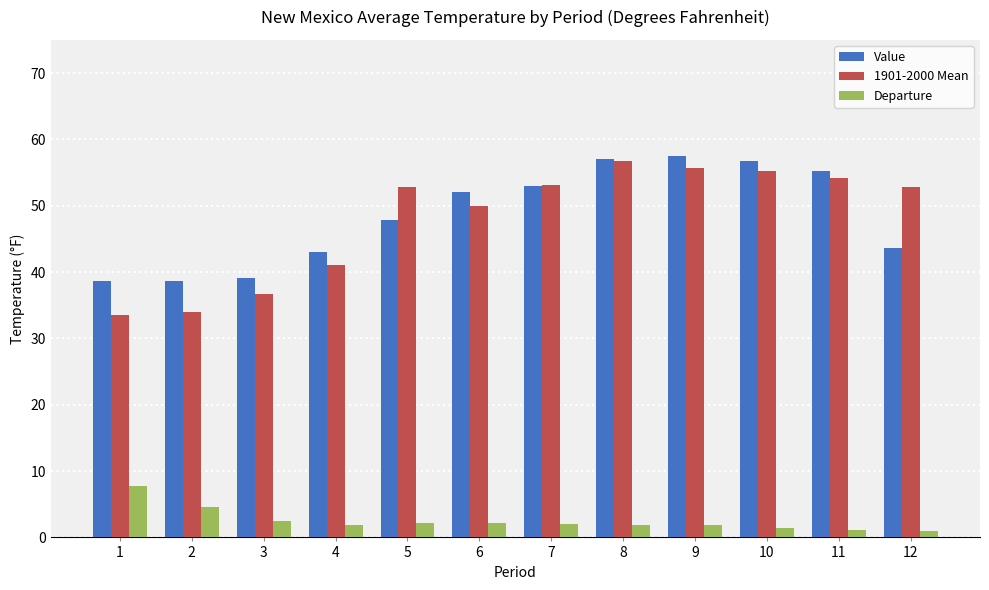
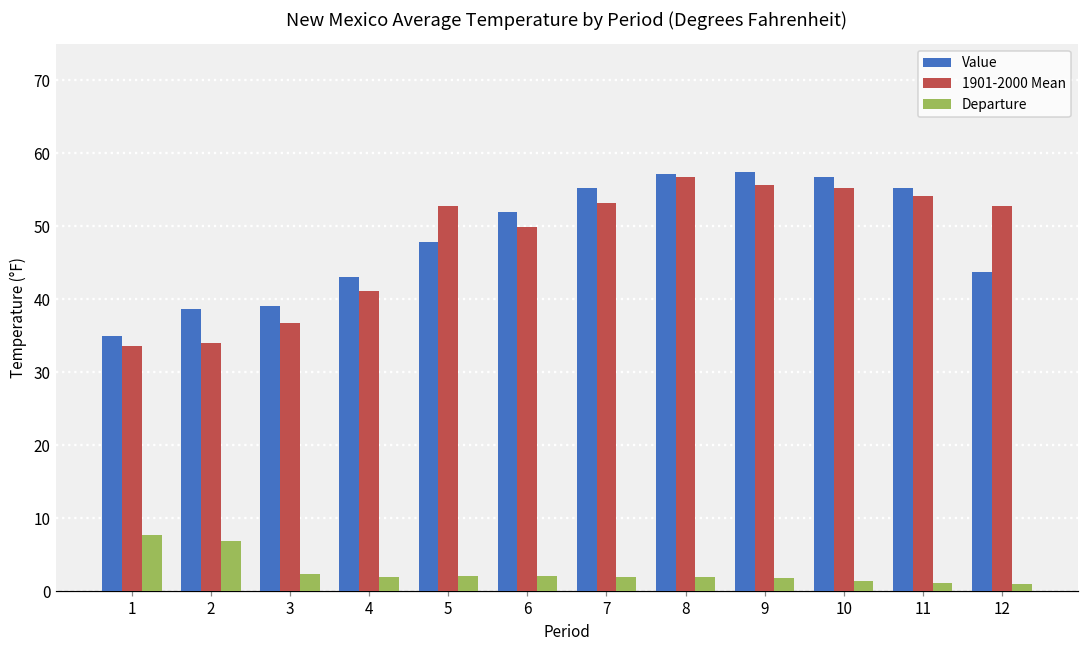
  {
    "Value": {
-     "1": 39,
+     "1": 35,
      "2": 39,
      "3": 39,
      "4": 43,
      "5": 48,
      "6": 52,
-     "7": 53,
+     "7": 55,
      "8": 57,
      "9": 58,
      "10": 57,
      "11": 55,
      "12": 44
    },
    "1901-2000 Mean": {
      "1": 34,
      "2": 34,
      "3": 37,
      "4": 41,
      "5": 53,
      "6": 50,
      "7": 53,
      "8": 57,
      "9": 56,
      "10": 55,
      "11": 54,
      "12": 53
    },
    "Departure": {
      "1": 8,
-     "2": 5,
+     "2": 7,
      "3": 2,
      "4": 2,
      "5": 2,
      "6": 2,
      "7": 2,
      "8": 2,
      "9": 2,
      "10": 1,
      "11": 1,
      "12": 1
    }
  }
